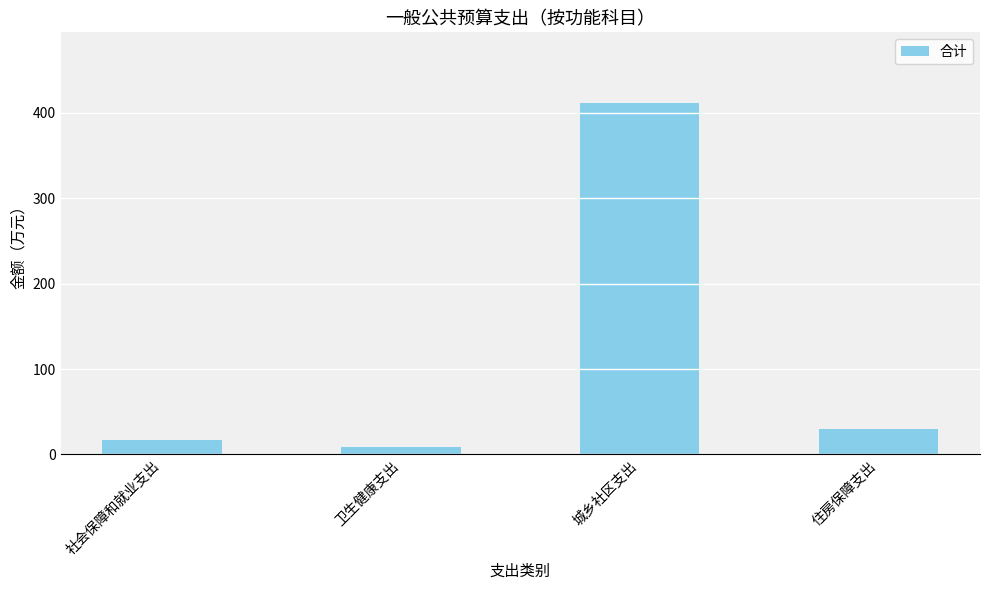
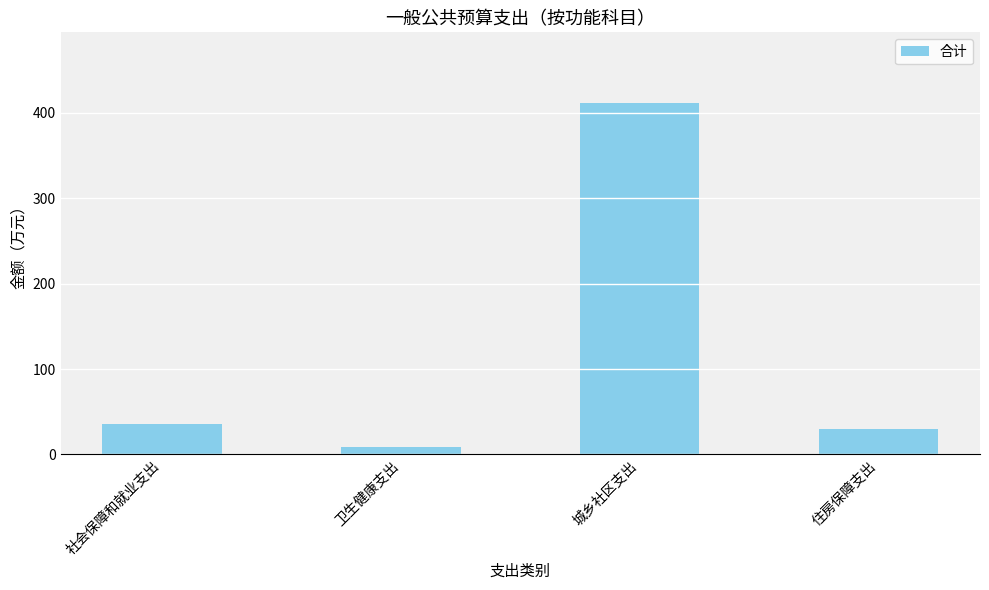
  {
-   "社会保障和就业支出": 20,
+   "社会保障和就业支出": 40,
    "卫生健康支出": 10,
    "城乡社区支出": 410,
    "住房保障支出": 30
  }
